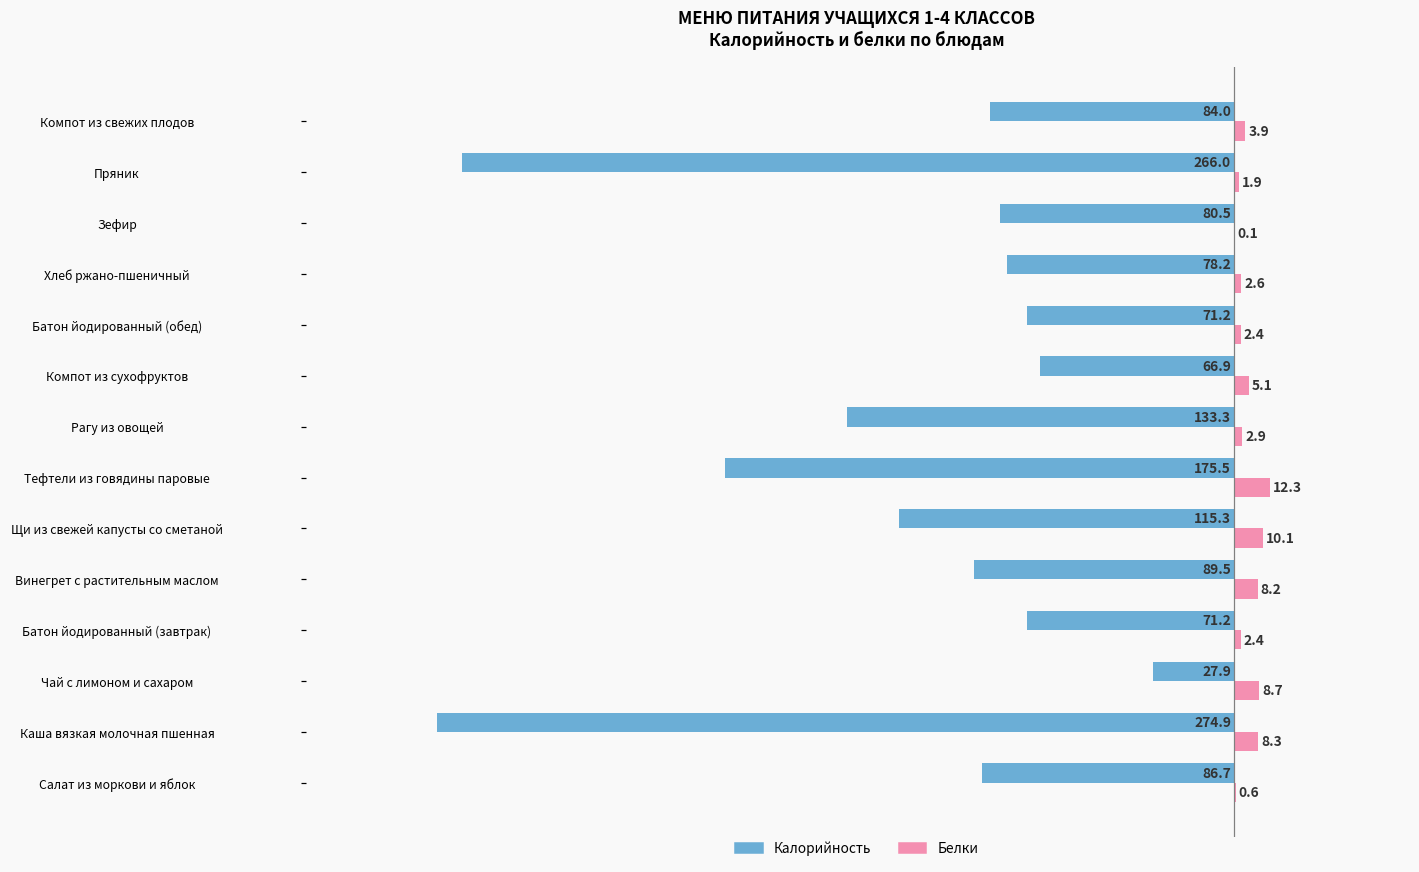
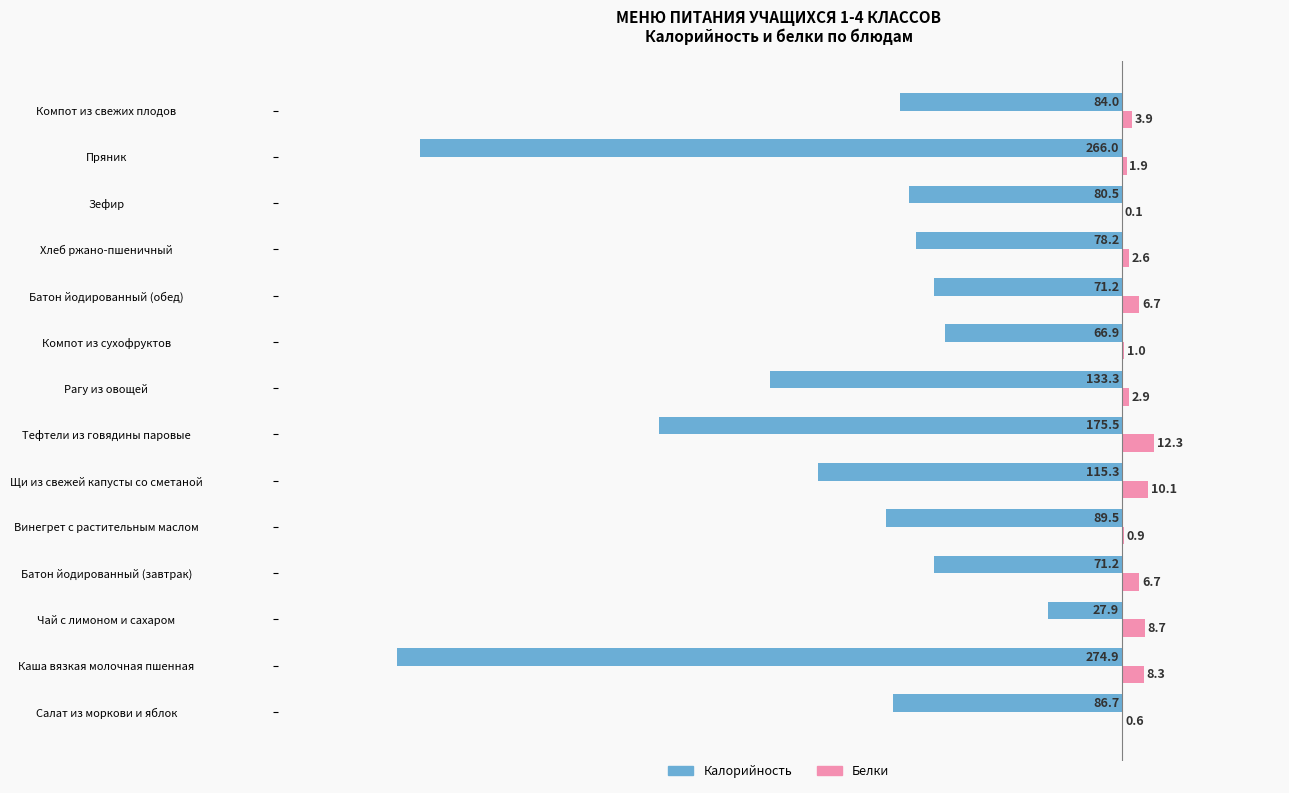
  {
    "Белки": {
      "Компот из свежих плодов": 3.9,
      "Пряник": 1.9,
      "Зефир": 0.1,
      "Хлеб ржано-пшеничный": 2.6,
-     "Батон йодированный (обед)": 2.4,
-     "Компот из сухофруктов": 5.1,
+     "Батон йодированный (обед)": 6.7,
+     "Компот из сухофруктов": 1.0,
      "Рагу из овощей": 2.9,
      "Тефтели из говядины паровые": 12.3,
      "Щи из свежей капусты со сметаной": 10.1,
-     "Винегрет с растительным маслом": 8.2,
-     "Батон йодированный (завтрак)": 2.4,
+     "Винегрет с растительным маслом": 0.9,
+     "Батон йодированный (завтрак)": 6.7,
      "Чай с лимоном и сахаром": 8.7,
      "Каша вязкая молочная пшенная": 8.3,
      "Салат из моркови и яблок": 0.6
    }
  }
